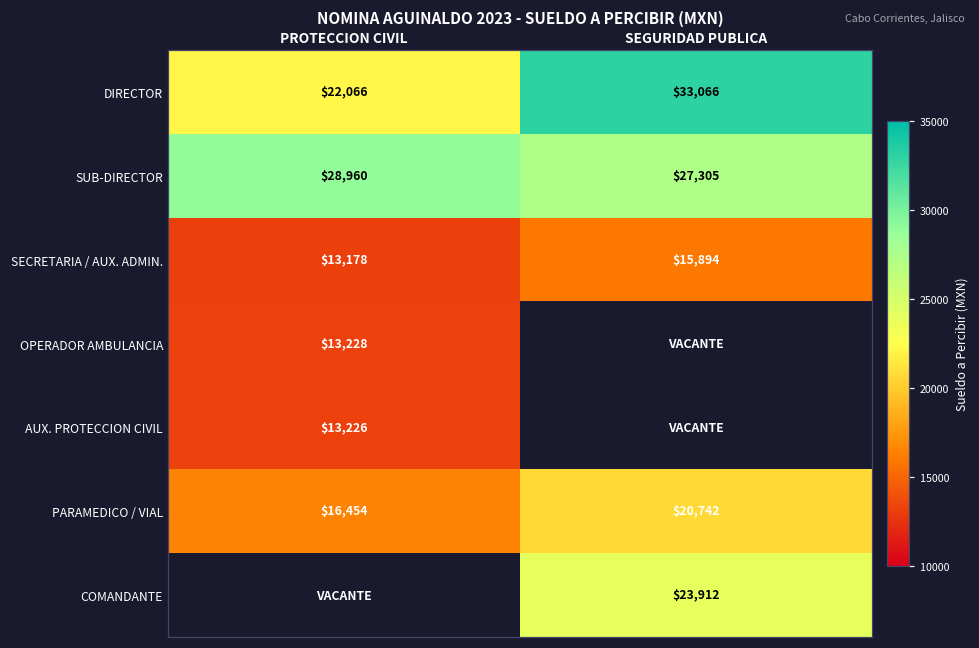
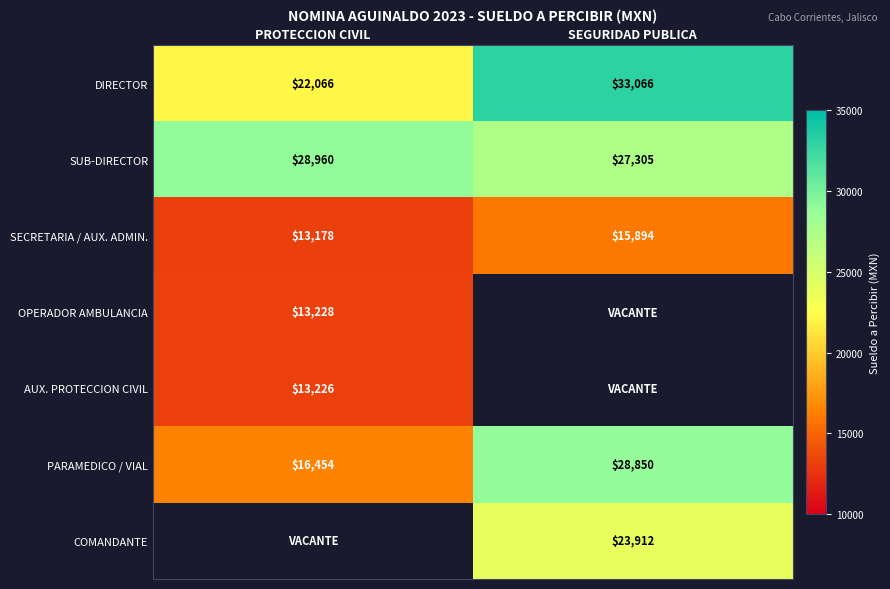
  {
    "DIRECTOR": {
      "PROTECCION CIVIL": "$22,066",
      "SEGURIDAD PUBLICA": "$33,066"
    },
    "SUB-DIRECTOR": {
      "PROTECCION CIVIL": "$28,960",
      "SEGURIDAD PUBLICA": "$27,305"
    },
    "SECRETARIA / AUX. ADMIN.": {
      "PROTECCION CIVIL": "$13,178",
      "SEGURIDAD PUBLICA": "$15,894"
    },
    "OPERADOR AMBULANCIA": {
      "PROTECCION CIVIL": "$13,228"
    },
    "AUX. PROTECCION CIVIL": {
      "PROTECCION CIVIL": "$13,226"
    },
    "PARAMEDICO / VIAL": {
      "PROTECCION CIVIL": "$16,454",
-     "SEGURIDAD PUBLICA": "$20,742"
+     "SEGURIDAD PUBLICA": "$28,850"
    },
    "COMANDANTE": {
      "SEGURIDAD PUBLICA": "$23,912"
    }
  }
